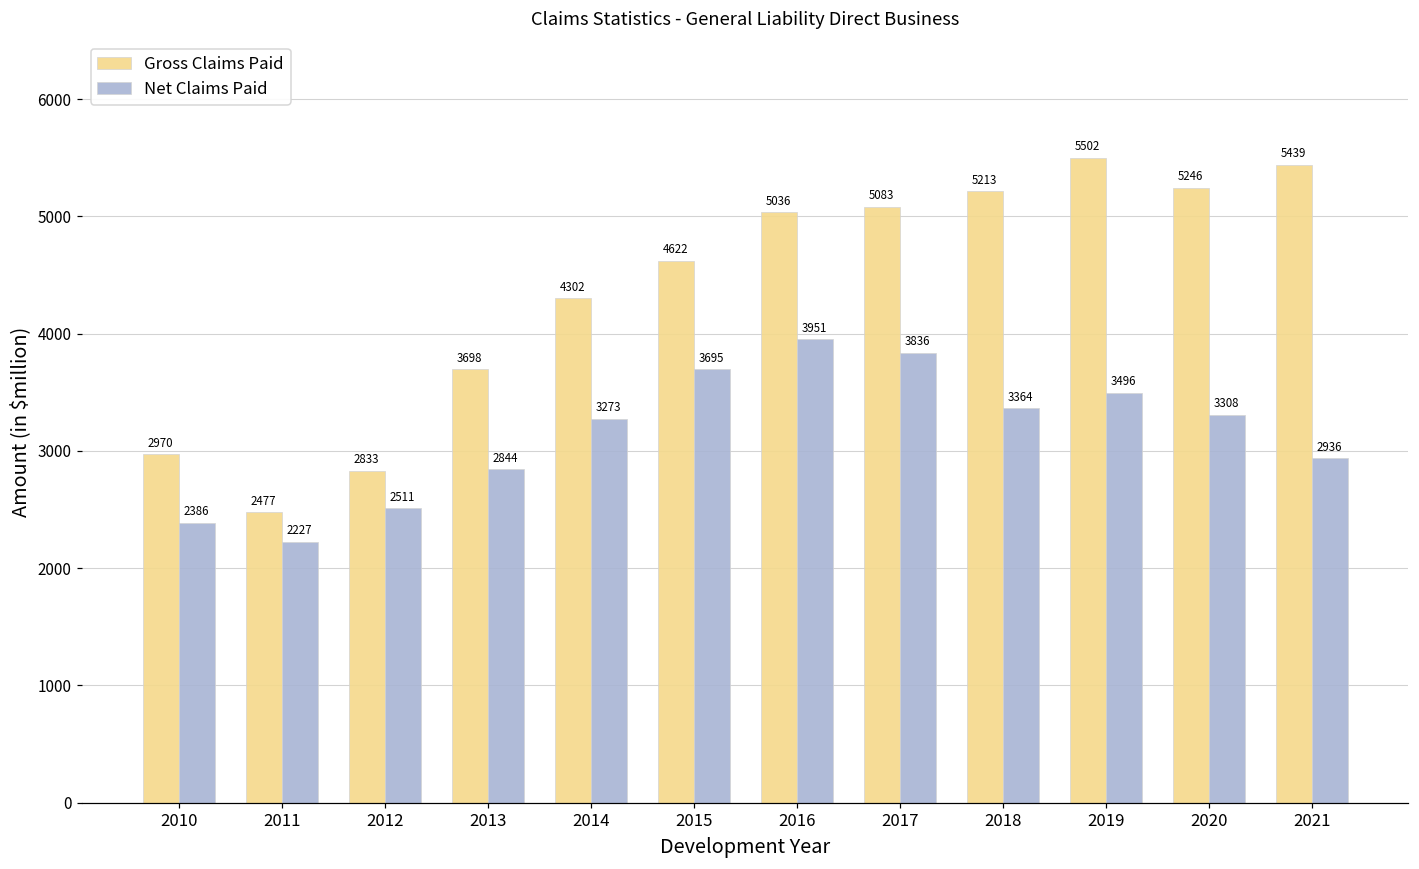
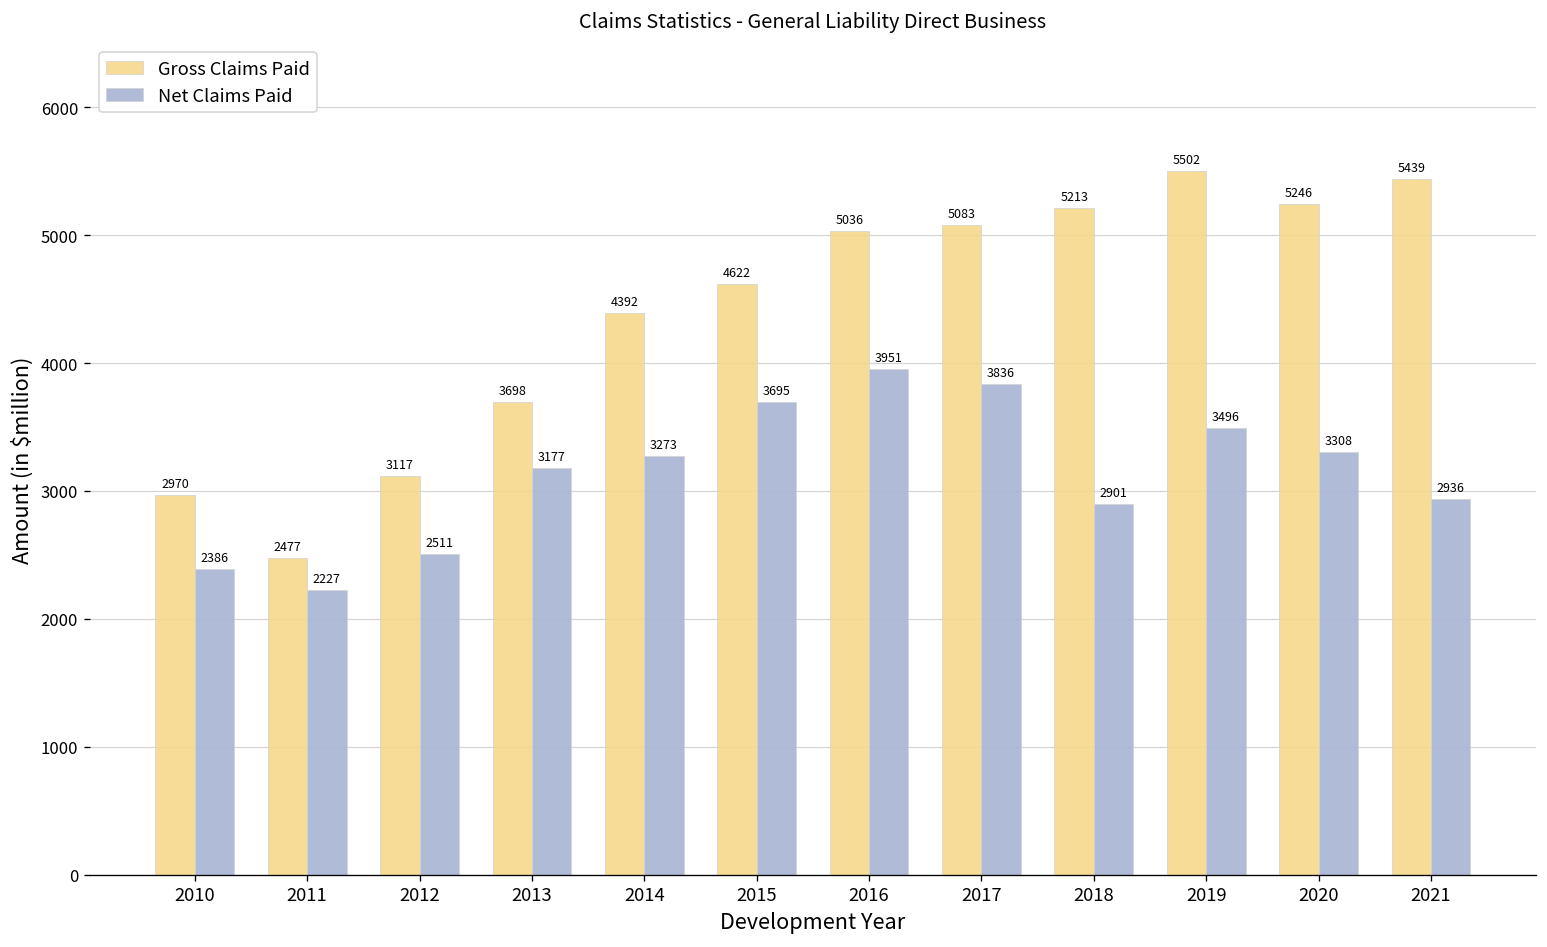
  {
    "Gross Claims Paid": {
      "2010": 2970,
      "2011": 2477,
-     "2012": 2833,
+     "2012": 3117,
      "2013": 3698,
-     "2014": 4302,
+     "2014": 4392,
      "2015": 4622,
      "2016": 5036,
      "2017": 5083,
      "2018": 5213,
      "2019": 5502,
      "2020": 5246,
      "2021": 5439
    },
    "Net Claims Paid": {
      "2010": 2386,
      "2011": 2227,
      "2012": 2511,
-     "2013": 2844,
+     "2013": 3177,
      "2014": 3273,
      "2015": 3695,
      "2016": 3951,
      "2017": 3836,
-     "2018": 3364,
+     "2018": 2901,
      "2019": 3496,
      "2020": 3308,
      "2021": 2936
    }
  }
